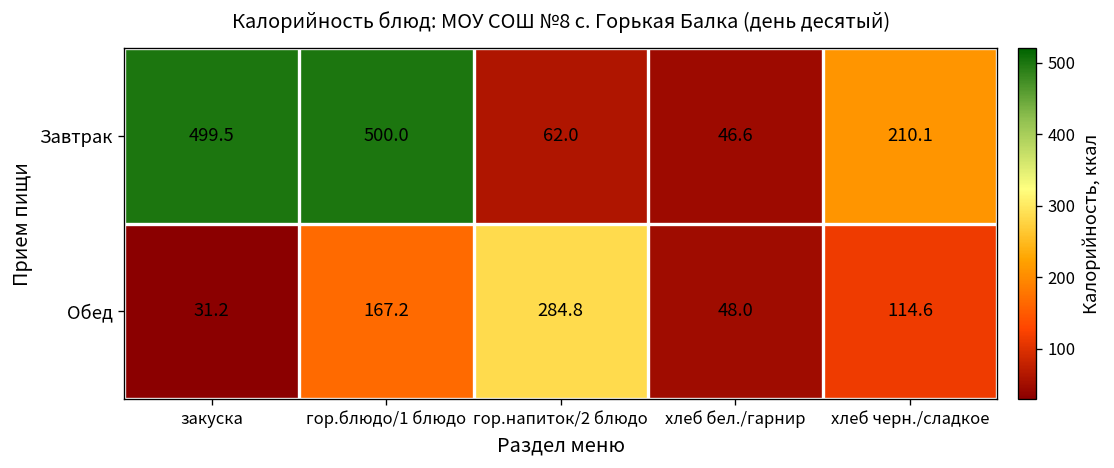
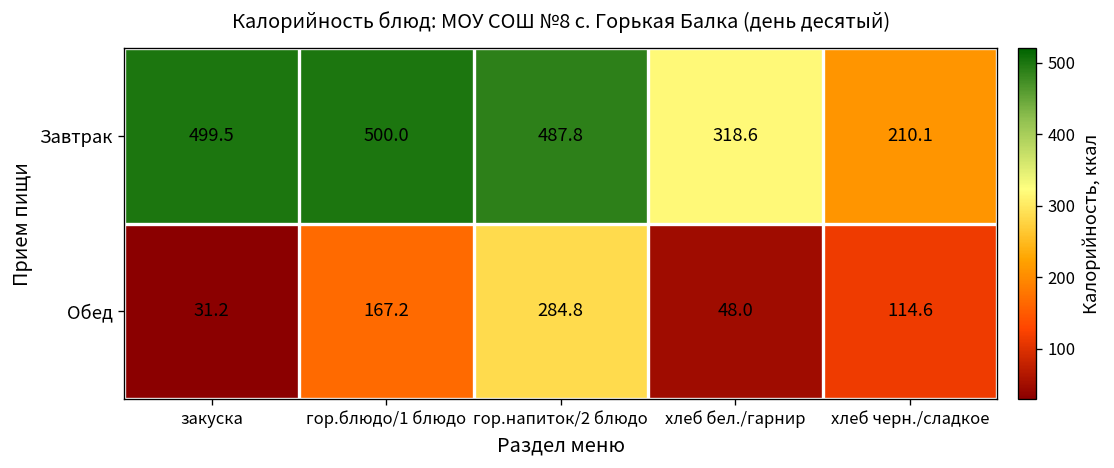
  {
    "Завтрак": {
      "закуска": 499.5,
      "гор.блюдо/1 блюдо": 500.0,
-     "гор.напиток/2 блюдо": 62.0,
-     "хлеб бел./гарнир": 46.6,
+     "гор.напиток/2 блюдо": 487.8,
+     "хлеб бел./гарнир": 318.6,
      "хлеб черн./сладкое": 210.1
    },
    "Обед": {
      "закуска": 31.2,
      "гор.блюдо/1 блюдо": 167.2,
      "гор.напиток/2 блюдо": 284.8,
      "хлеб бел./гарнир": 48.0,
      "хлеб черн./сладкое": 114.6
    }
  }
